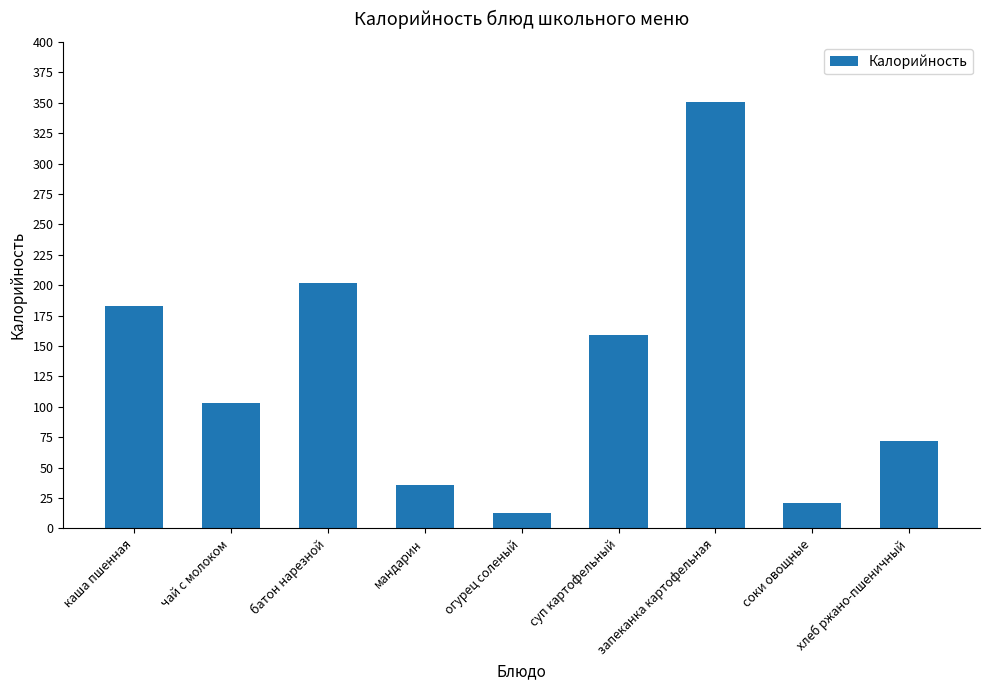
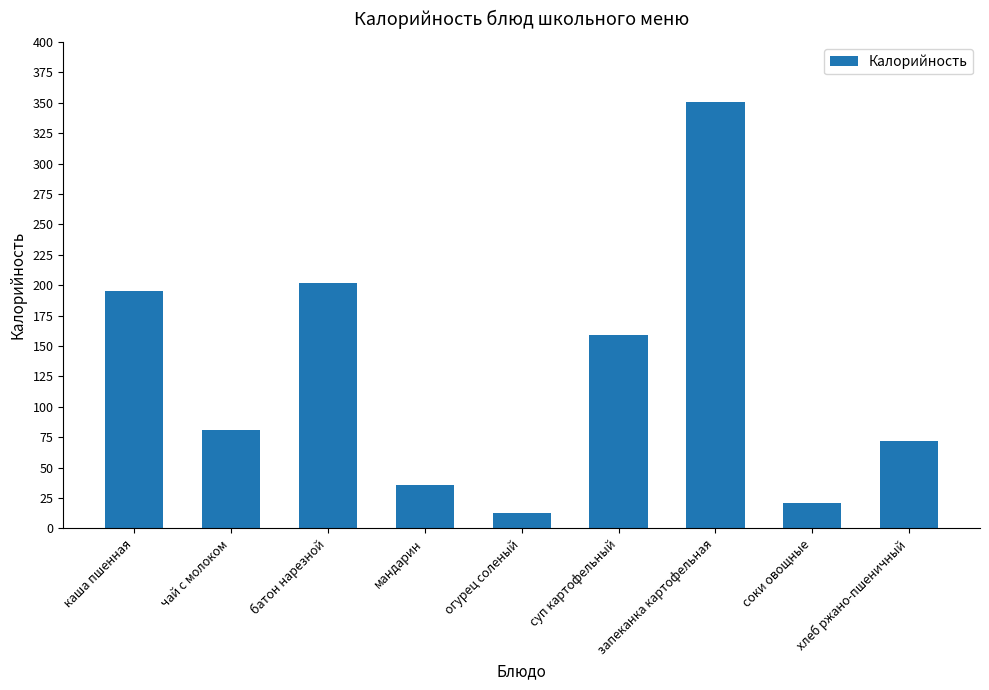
  {
-   "каша пшенная": 183,
-   "чай с молоком": 103,
+   "каша пшенная": 195,
+   "чай с молоком": 81,
    "батон нарезной": 202,
    "мандарин": 36,
    "огурец соленый": 13,
    "суп картофельный": 159,
    "запеканка картофельная": 351,
    "соки овощные": 21,
    "хлеб ржано-пшеничный": 72
  }
